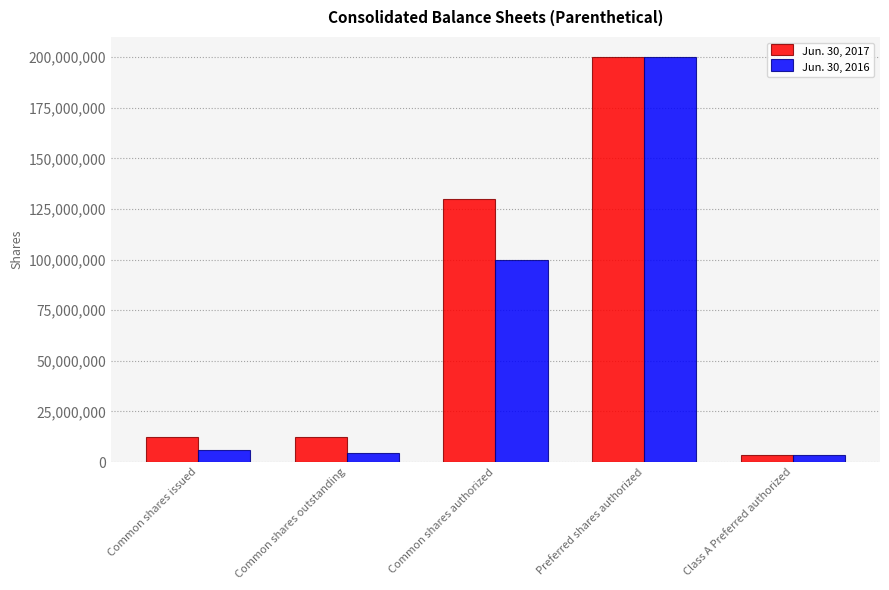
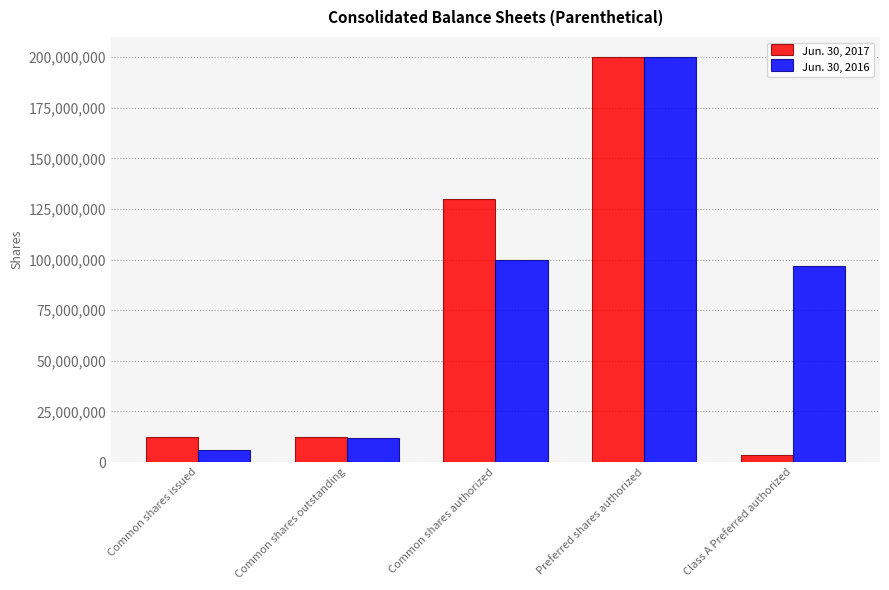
  {
    "Jun. 30, 2017": {
      "Common shares issued": "13,000,000",
      "Common shares outstanding": "13,000,000",
      "Common shares authorized": "130,000,000",
      "Preferred shares authorized": "200,000,000",
      "Class A Preferred authorized": "4,000,000"
    },
    "Jun. 30, 2016": {
      "Common shares issued": "6,000,000",
-     "Common shares outstanding": "4,000,000",
+     "Common shares outstanding": "12,000,000",
      "Common shares authorized": "100,000,000",
      "Preferred shares authorized": "200,000,000",
-     "Class A Preferred authorized": "4,000,000"
+     "Class A Preferred authorized": "97,000,000"
    }
  }
